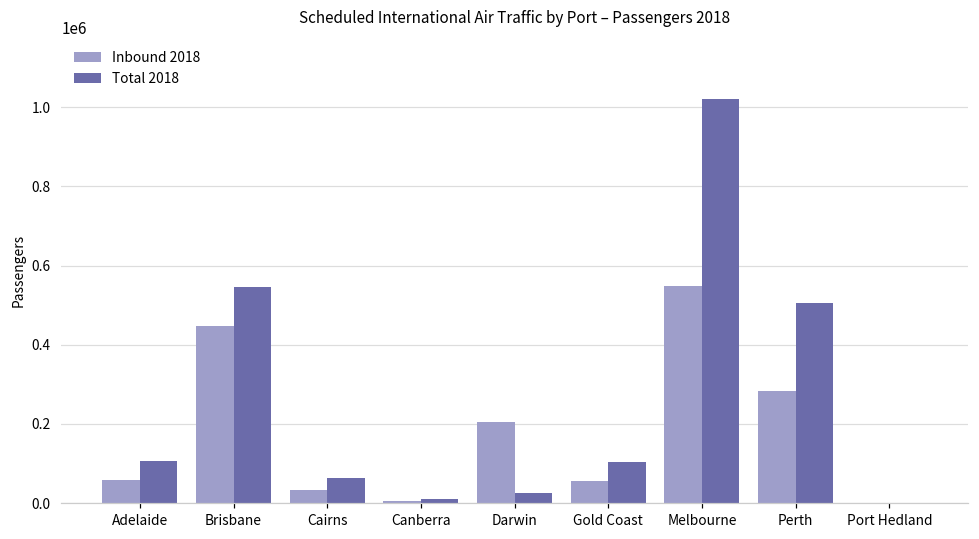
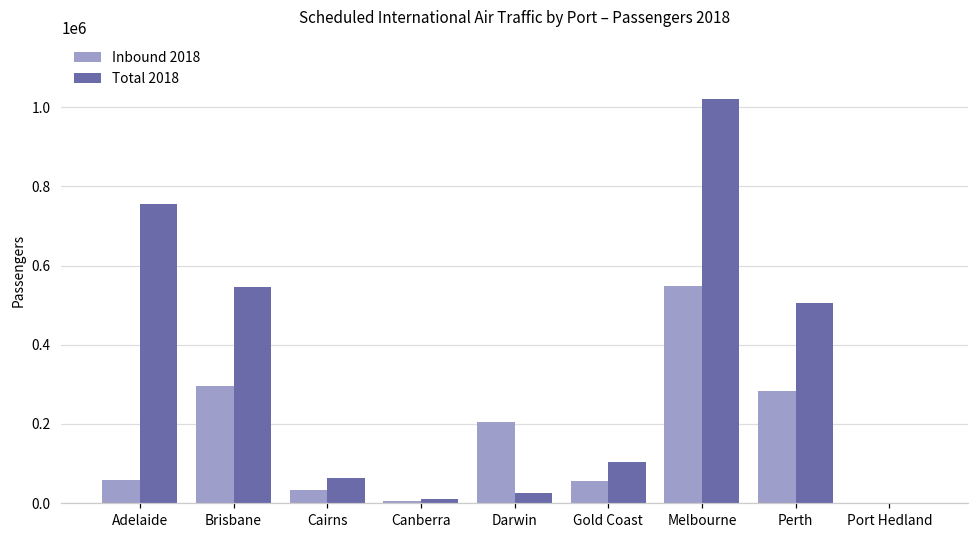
  {
    "Inbound 2018": {
      "Adelaide": 60000,
-     "Brisbane": 450000,
+     "Brisbane": 300000,
      "Cairns": 30000,
      "Darwin": 210000,
      "Gold Coast": 60000,
      "Melbourne": 550000,
      "Perth": 280000
    },
    "Total 2018": {
-     "Adelaide": 110000,
+     "Adelaide": 760000,
      "Brisbane": 550000,
      "Cairns": 60000,
      "Canberra": 10000,
      "Darwin": 30000,
      "Gold Coast": 100000,
      "Melbourne": 1020000,
      "Perth": 500000
    }
  }
